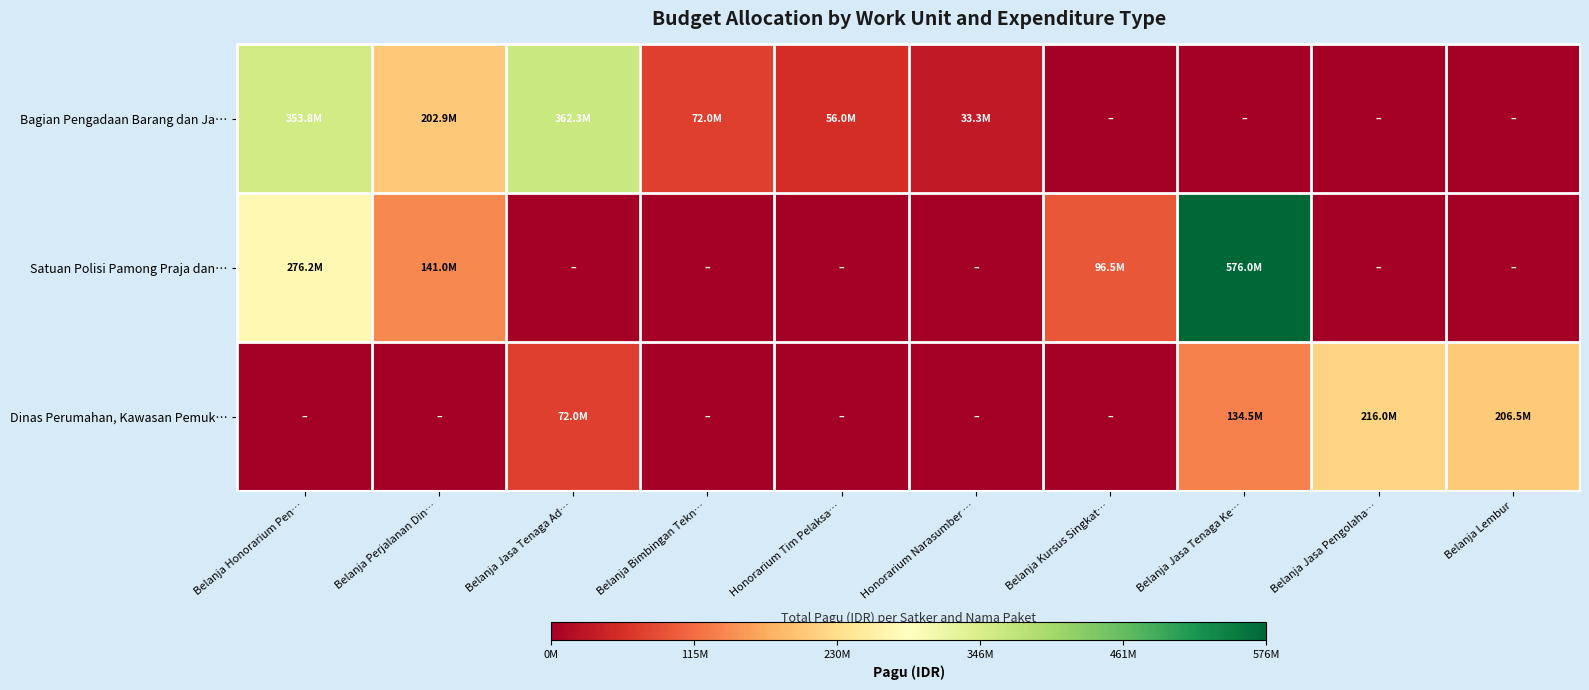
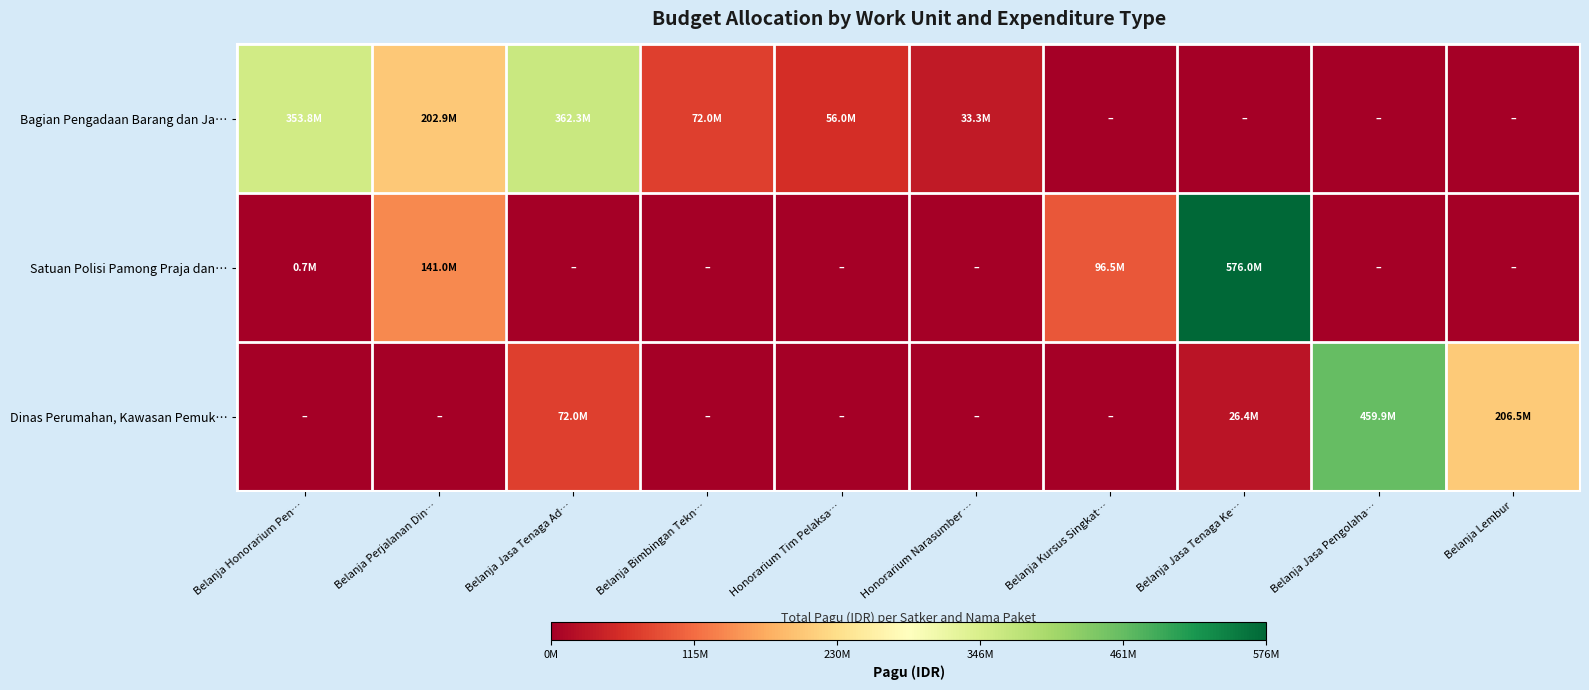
  {
    "Bagian Pengadaan Barang dan Ja…": {
      "Belanja Honorarium Pen…": "353.8M",
      "Belanja Perjalanan Din…": "202.9M",
      "Belanja Jasa Tenaga Ad…": "362.3M",
      "Belanja Bimbingan Tekn…": "72.0M",
      "Honorarium Tim Pelaksa…": "56.0M",
      "Honorarium Narasumber …": "33.3M"
    },
    "Satuan Polisi Pamong Praja dan…": {
-     "Belanja Honorarium Pen…": "276.2M",
+     "Belanja Honorarium Pen…": "0.7M",
      "Belanja Perjalanan Din…": "141.0M",
      "Belanja Kursus Singkat…": "96.5M",
      "Belanja Jasa Tenaga Ke…": "576.0M"
    },
    "Dinas Perumahan, Kawasan Pemuk…": {
      "Belanja Jasa Tenaga Ad…": "72.0M",
-     "Belanja Jasa Tenaga Ke…": "134.5M",
-     "Belanja Jasa Pengolaha…": "216.0M",
+     "Belanja Jasa Tenaga Ke…": "26.4M",
+     "Belanja Jasa Pengolaha…": "459.9M",
      "Belanja Lembur": "206.5M"
    }
  }
